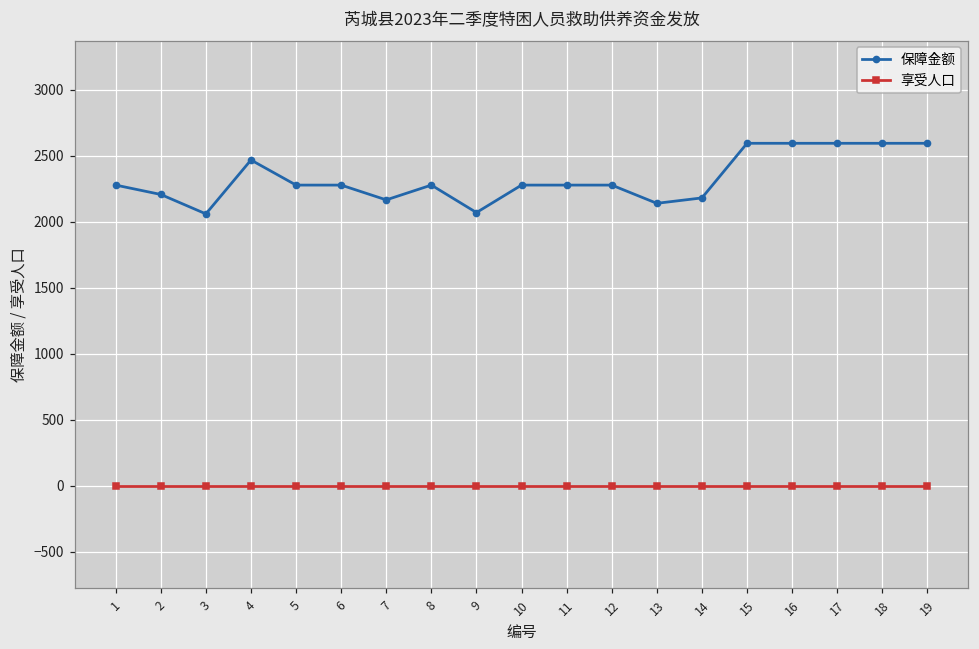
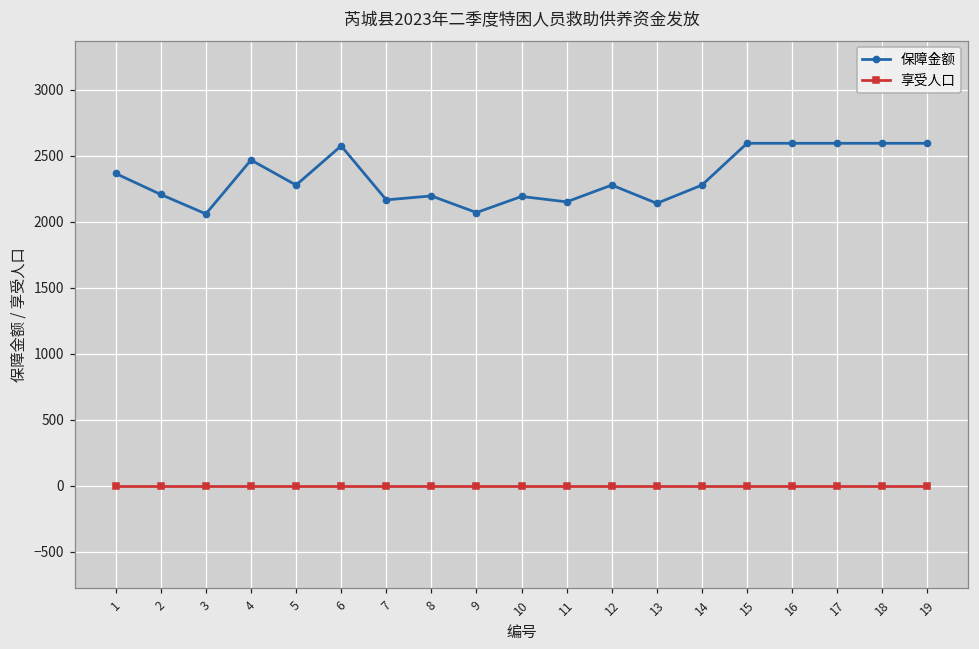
  {
    "保障金额": {
-     "1": 2280,
+     "1": 2370,
      "2": 2210,
      "3": 2060,
      "4": 2470,
      "5": 2280,
-     "6": 2280,
+     "6": 2570,
      "7": 2170,
-     "8": 2280,
+     "8": 2200,
      "9": 2070,
-     "10": 2280,
-     "11": 2280,
+     "10": 2190,
+     "11": 2150,
      "12": 2280,
      "13": 2140,
-     "14": 2180,
+     "14": 2280,
      "15": 2590,
      "16": 2590,
      "17": 2590,
      "18": 2590,
      "19": 2590
    },
    "享受人口": {
      "1": 0,
      "2": 0,
      "3": 0,
      "4": 0,
      "5": 0,
      "6": 0,
      "7": 0,
      "8": 0,
      "9": 0,
      "10": 0,
      "11": 0,
      "12": 0,
      "13": 0,
      "14": 0,
      "15": 0,
      "16": 0,
      "17": 0,
      "18": 0,
      "19": 0
    }
  }
